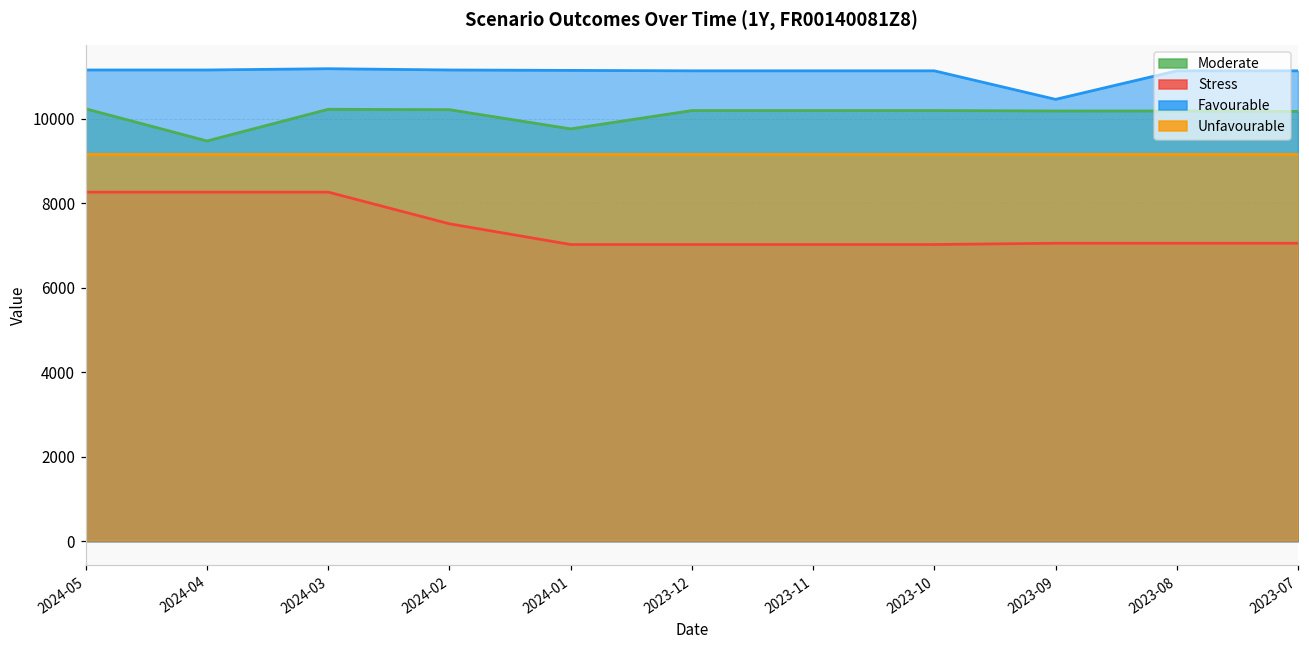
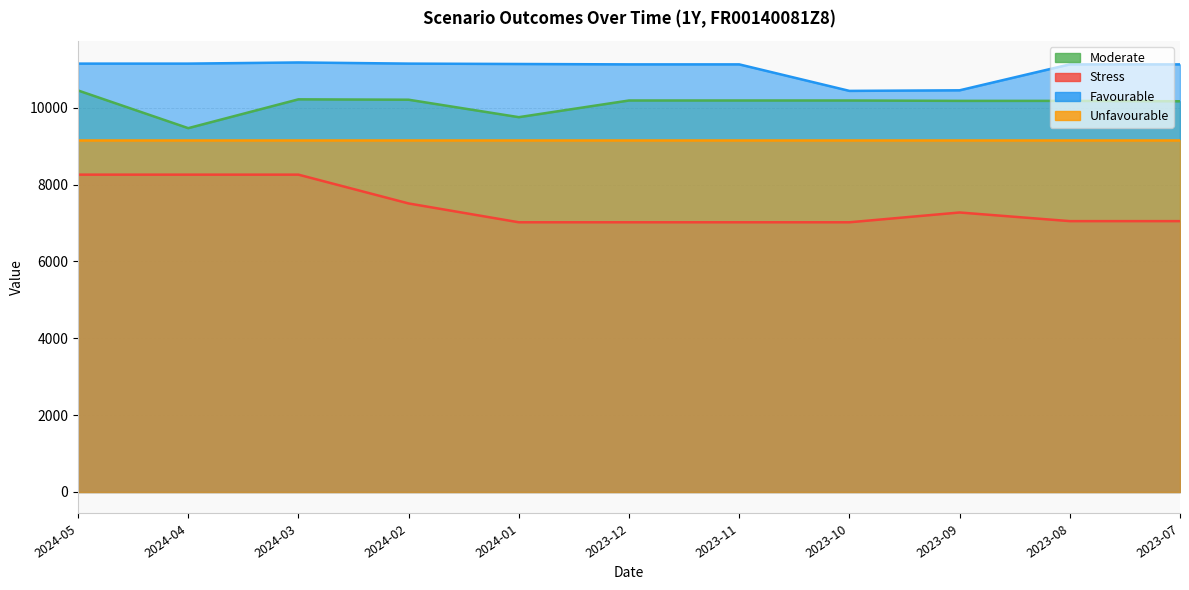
  {
    "Moderate": {
-     "2024-05": 10200,
+     "2024-05": 10500,
      "2024-04": 9500,
      "2024-03": 10200,
      "2024-02": 10200,
      "2024-01": 9800,
      "2023-12": 10200,
      "2023-11": 10200,
      "2023-10": 10200,
      "2023-09": 10200,
      "2023-07": 10200
    },
    "Stress": {
      "2024-05": 8300,
      "2024-04": 8300,
      "2024-03": 8300,
      "2024-02": 7500,
      "2024-01": 7000,
      "2023-12": 7000,
      "2023-11": 7000,
      "2023-10": 7000,
-     "2023-09": 7100,
+     "2023-09": 7300,
      "2023-08": 7100,
      "2023-07": 7100
    },
    "Favourable": {
      "2024-05": 11200,
      "2024-04": 11200,
      "2024-03": 11200,
      "2024-02": 11200,
      "2024-01": 11100,
      "2023-12": 11100,
      "2023-11": 11100,
-     "2023-10": 11100,
+     "2023-10": 10400,
      "2023-09": 10500,
      "2023-07": 11100
    },
    "Unfavourable": {
      "2024-05": 9200,
      "2024-04": 9200,
      "2024-03": 9200,
      "2024-02": 9200,
      "2024-01": 9200,
      "2023-12": 9200,
      "2023-11": 9200,
      "2023-10": 9200,
      "2023-09": 9200,
      "2023-08": 9200,
      "2023-07": 9200
    }
  }
